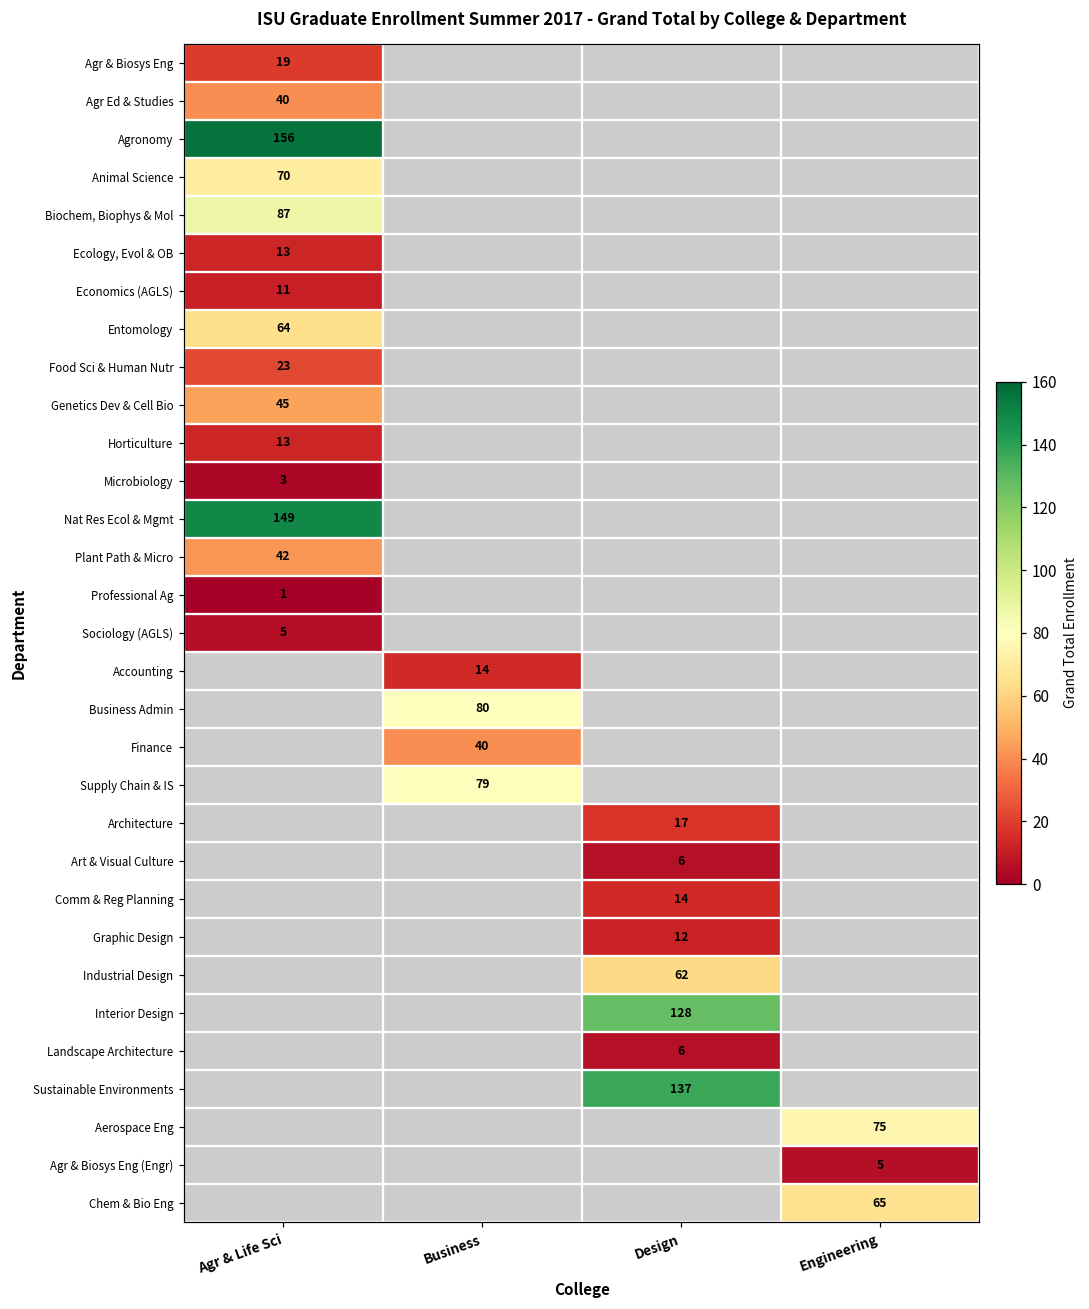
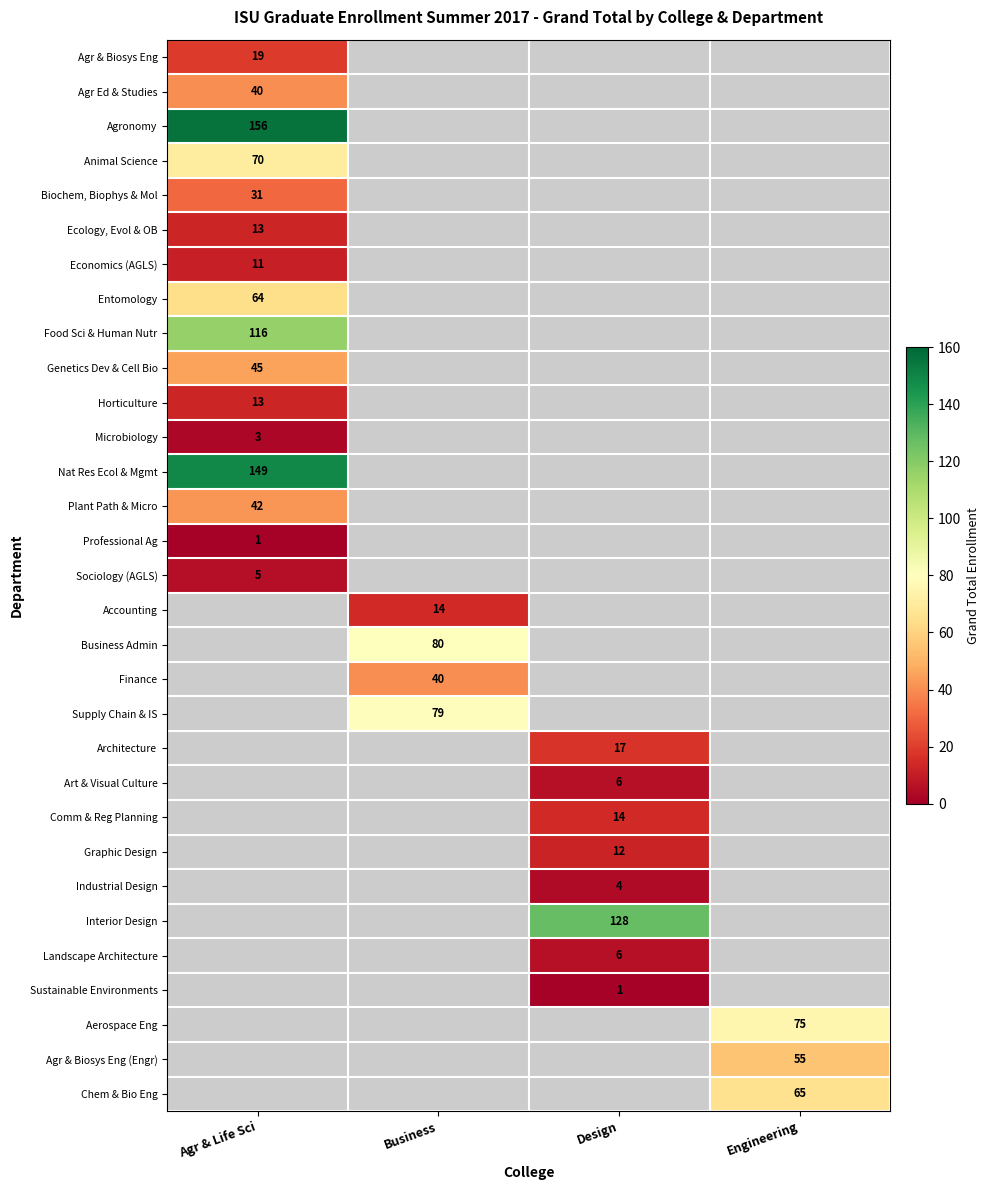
  {
    "Agr & Biosys Eng": {
      "Agr & Life Sci": 19
    },
    "Agr Ed & Studies": {
      "Agr & Life Sci": 40
    },
    "Agronomy": {
      "Agr & Life Sci": 156
    },
    "Animal Science": {
      "Agr & Life Sci": 70
    },
    "Biochem, Biophys & Mol": {
-     "Agr & Life Sci": 87
+     "Agr & Life Sci": 31
    },
    "Ecology, Evol & OB": {
      "Agr & Life Sci": 13
    },
    "Economics (AGLS)": {
      "Agr & Life Sci": 11
    },
    "Entomology": {
      "Agr & Life Sci": 64
    },
    "Food Sci & Human Nutr": {
-     "Agr & Life Sci": 23
+     "Agr & Life Sci": 116
    },
    "Genetics Dev & Cell Bio": {
      "Agr & Life Sci": 45
    },
    "Horticulture": {
      "Agr & Life Sci": 13
    },
    "Microbiology": {
      "Agr & Life Sci": 3
    },
    "Nat Res Ecol & Mgmt": {
      "Agr & Life Sci": 149
    },
    "Plant Path & Micro": {
      "Agr & Life Sci": 42
    },
    "Professional Ag": {
      "Agr & Life Sci": 1
    },
    "Sociology (AGLS)": {
      "Agr & Life Sci": 5
    },
    "Accounting": {
      "Business": 14
    },
    "Business Admin": {
      "Business": 80
    },
    "Finance": {
      "Business": 40
    },
    "Supply Chain & IS": {
      "Business": 79
    },
    "Architecture": {
      "Design": 17
    },
    "Art & Visual Culture": {
      "Design": 6
    },
    "Comm & Reg Planning": {
      "Design": 14
    },
    "Graphic Design": {
      "Design": 12
    },
    "Industrial Design": {
-     "Design": 62
+     "Design": 4
    },
    "Interior Design": {
      "Design": 128
    },
    "Landscape Architecture": {
      "Design": 6
    },
    "Sustainable Environments": {
-     "Design": 137
+     "Design": 1
    },
    "Aerospace Eng": {
      "Engineering": 75
    },
    "Agr & Biosys Eng (Engr)": {
-     "Engineering": 5
+     "Engineering": 55
    },
    "Chem & Bio Eng": {
      "Engineering": 65
    }
  }
